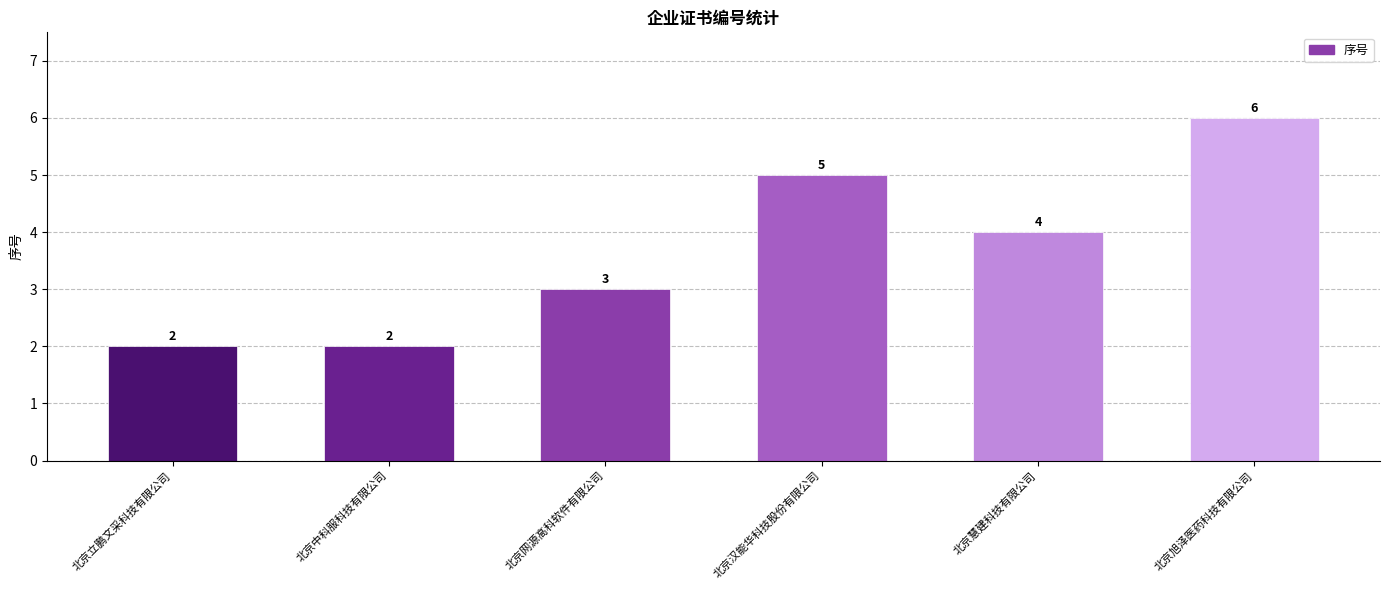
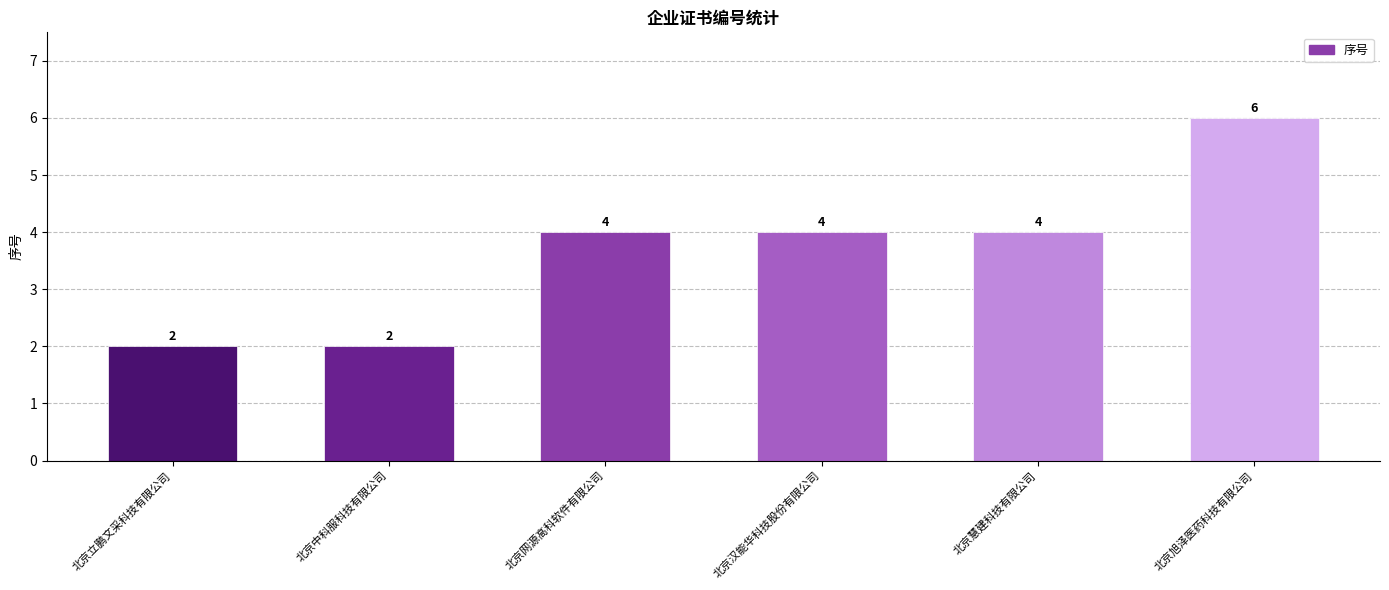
  {
    "北京立鹏文采科技有限公司": 2,
    "北京中科服科技有限公司": 2,
-   "北京网源高科软件有限公司": 3,
-   "北京汉能华科技股份有限公司": 5,
+   "北京网源高科软件有限公司": 4,
+   "北京汉能华科技股份有限公司": 4,
    "北京慧建科技有限公司": 4,
    "北京旭泽医药科技有限公司": 6
  }
